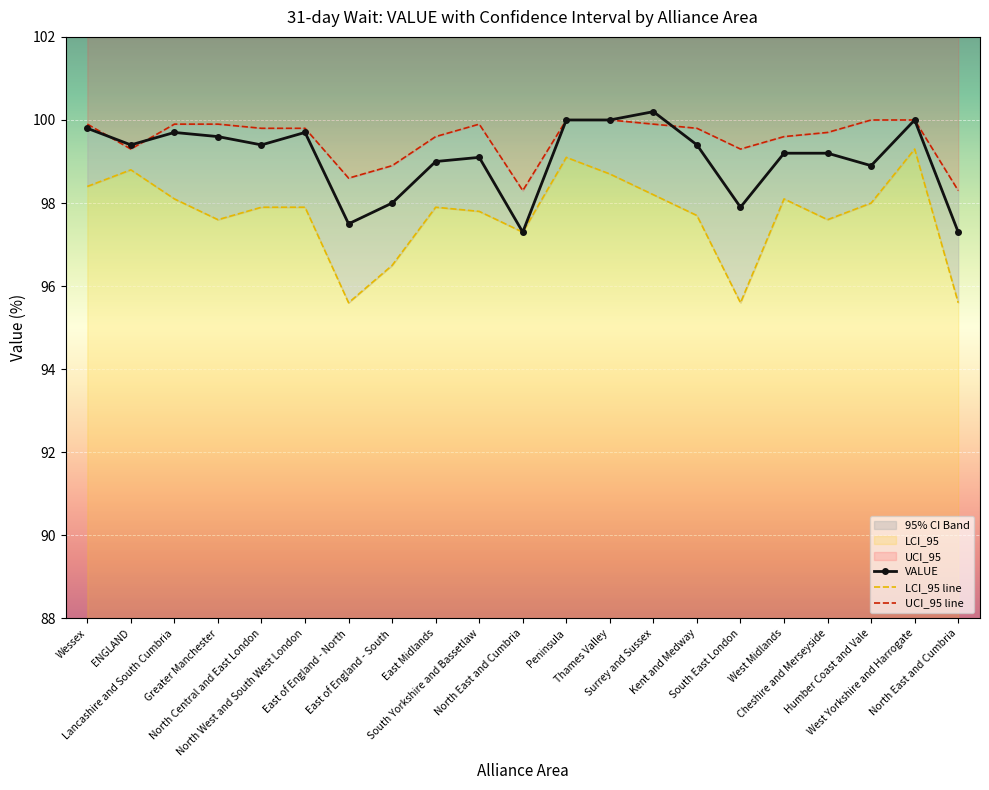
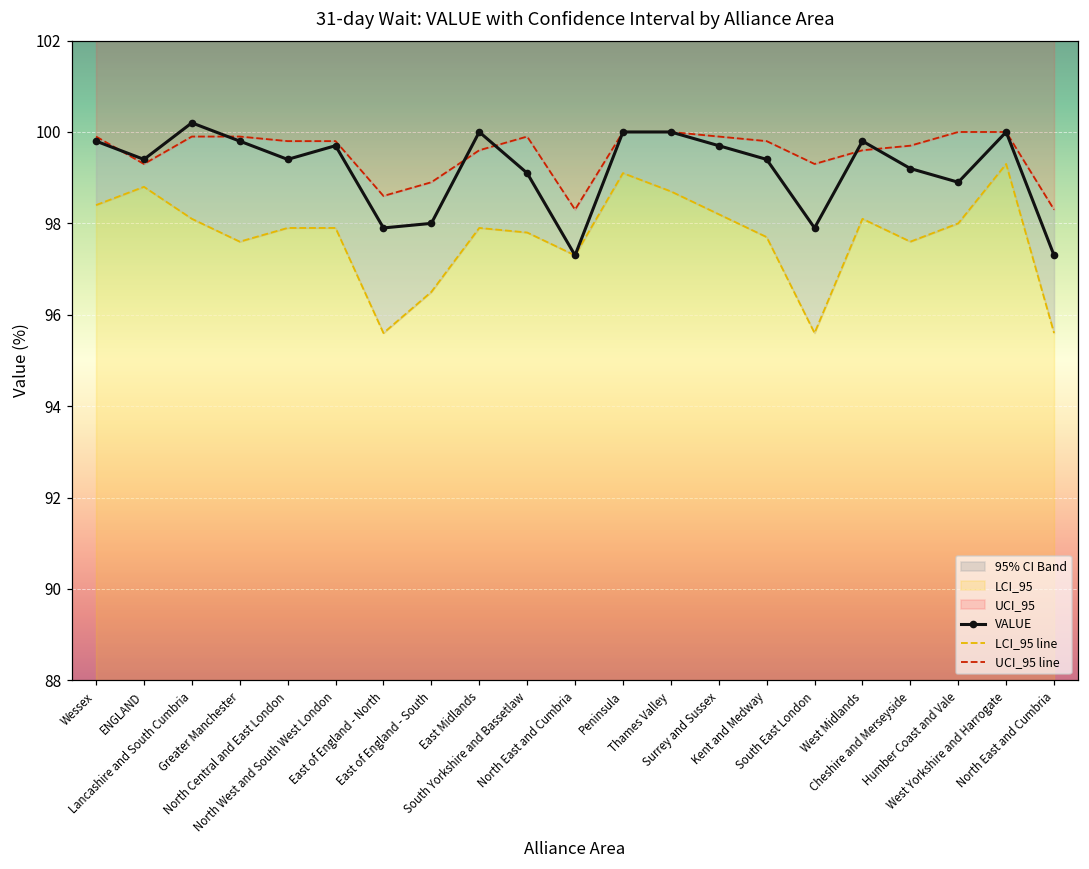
  {
    "VALUE": {
      "Wessex": 99.8,
      "ENGLAND": 99.4,
-     "Lancashire and South Cumbria": 99.7,
-     "Greater Manchester": 99.6,
+     "Lancashire and South Cumbria": 100.2,
+     "Greater Manchester": 99.8,
      "North Central and East London": 99.4,
      "North West and South West London": 99.7,
-     "East of England - North": 97.5,
+     "East of England - North": 97.9,
      "East of England - South": 98.0,
-     "East Midlands": 99,
+     "East Midlands": 100,
      "South Yorkshire and Bassetlaw": 99.1,
-     "Surrey and Sussex": 100.2,
+     "Surrey and Sussex": 99.7,
      "Kent and Medway": 99.4,
      "South East London": 97.9,
-     "West Midlands": 99.2,
+     "West Midlands": 99.8,
      "Cheshire and Merseyside": 99.2,
      "Humber Coast and Vale": 98.9
    }
  }
